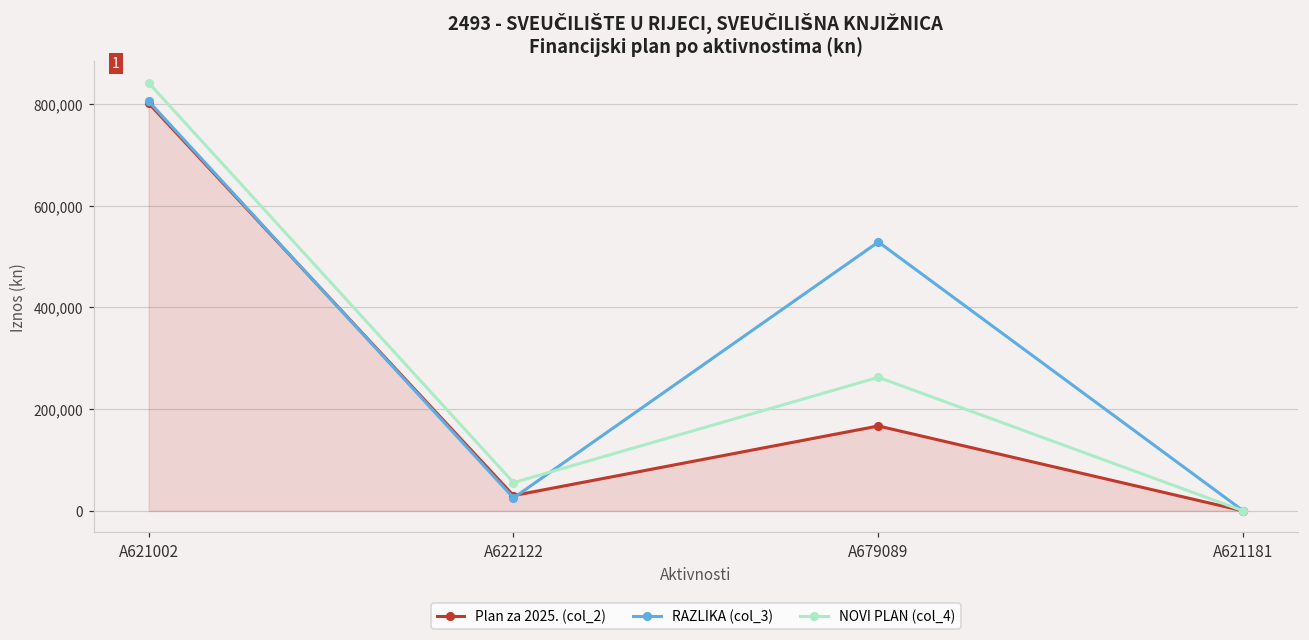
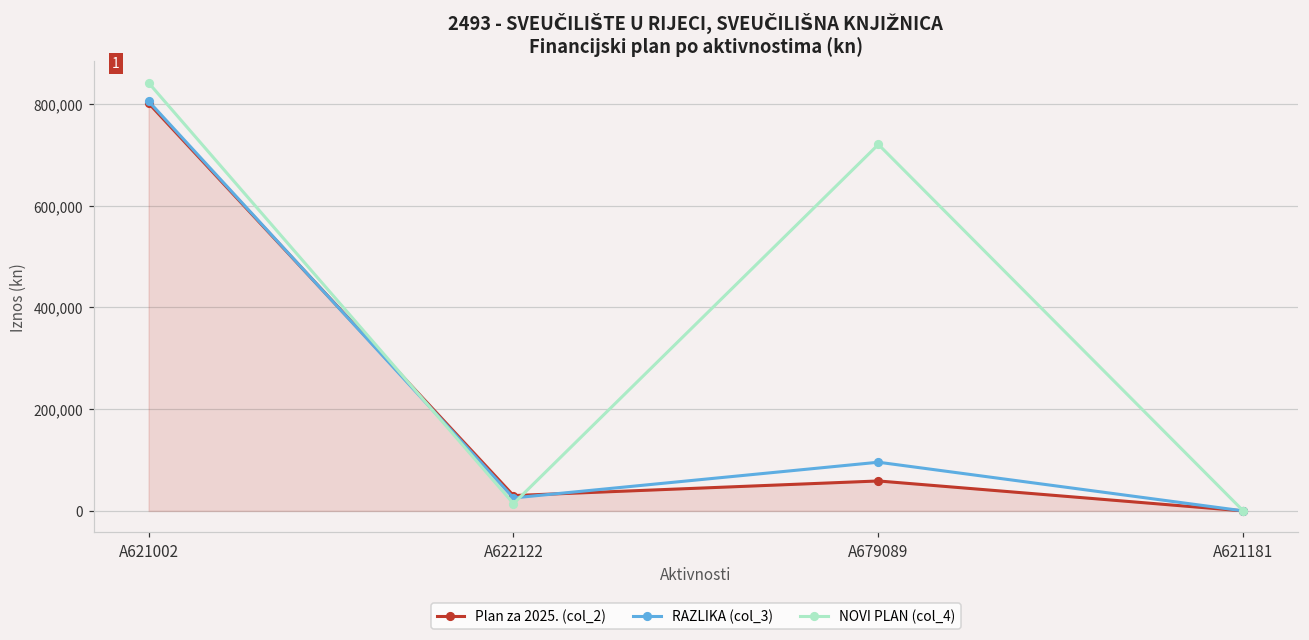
  {
    "Plan za 2025. (col_2)": {
-     "A679089": "170,000"
+     "A679089": "60,000"
    },
    "RAZLIKA (col_3)": {
-     "A679089": "530,000"
+     "A679089": "100,000"
    },
    "NOVI PLAN (col_4)": {
      "A621002": "840,000",
-     "A622122": "60,000",
-     "A679089": "260,000"
+     "A622122": "10,000",
+     "A679089": "720,000"
    }
  }
